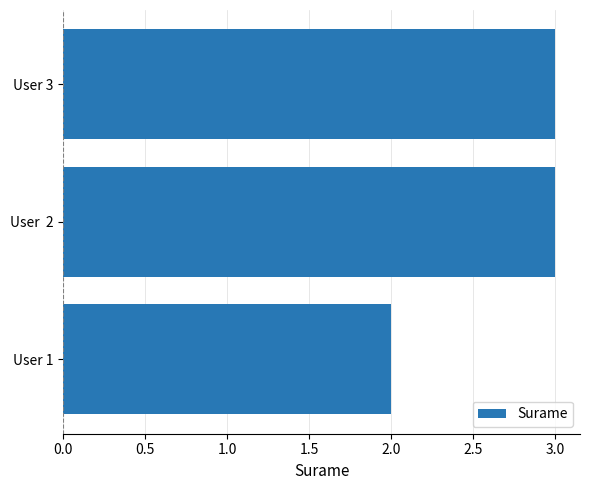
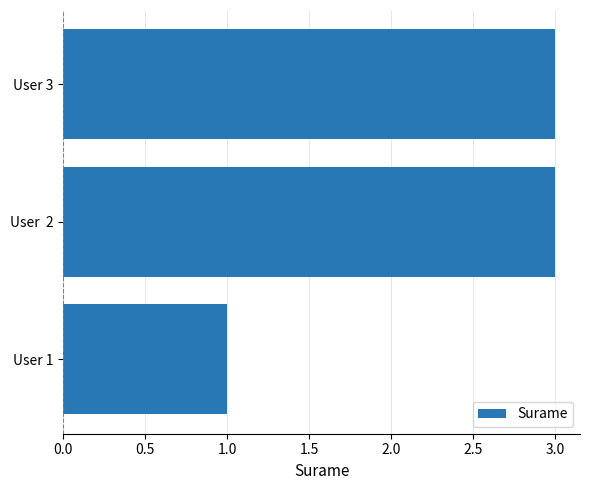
  {
    "User 3": 3,
    "User 2": 3,
-   "User 1": 2
+   "User 1": 1
  }
